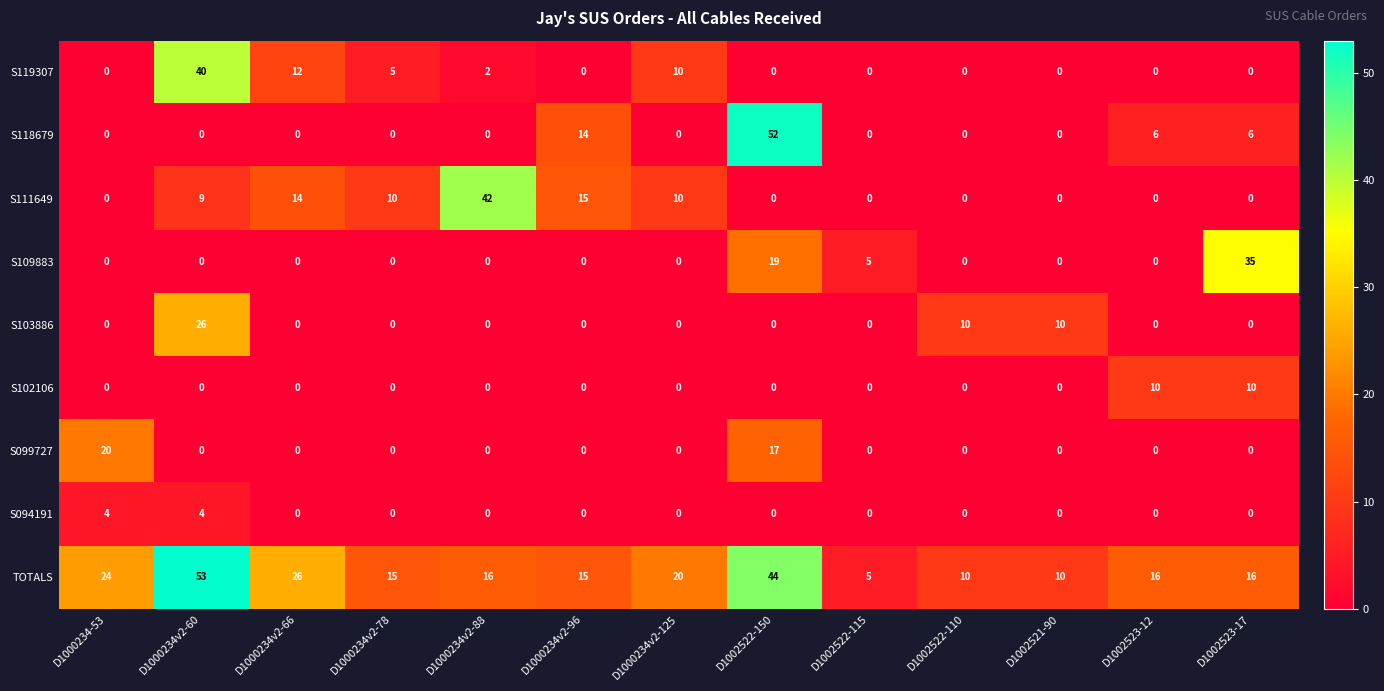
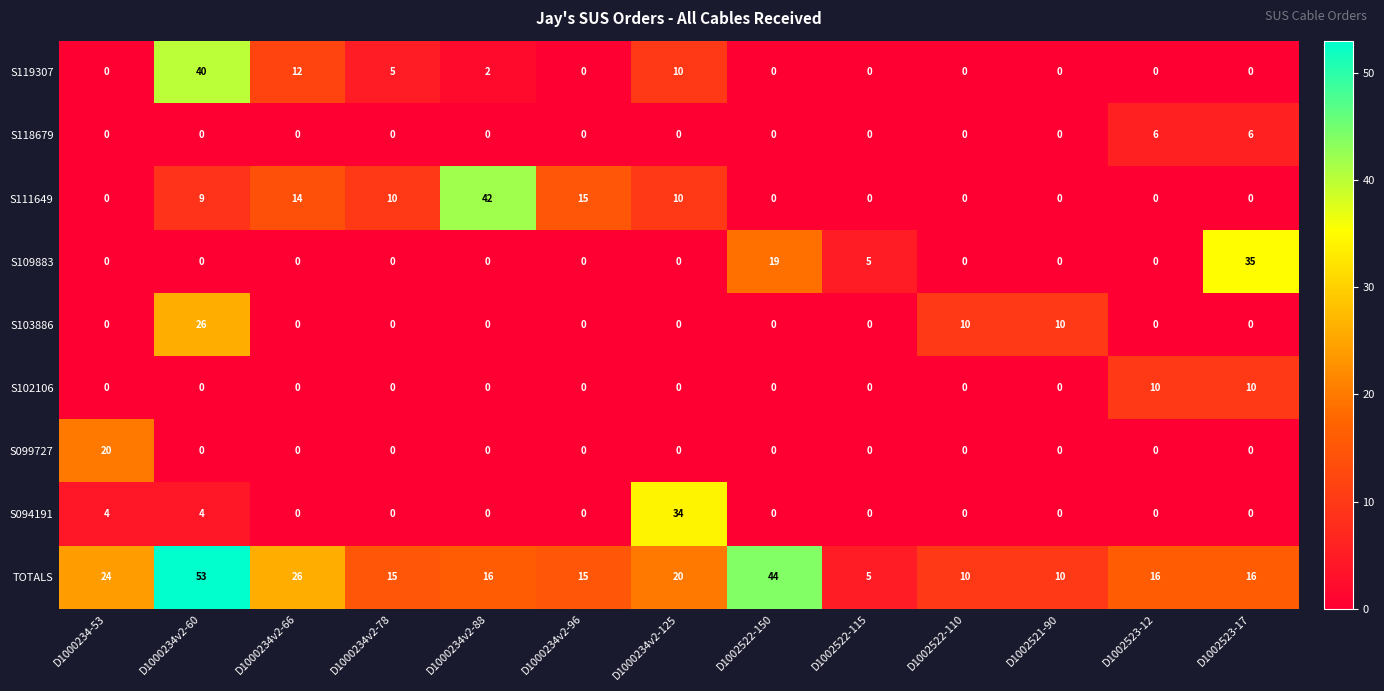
  {
    "S119307": {
      "D1000234-53": 0,
      "D1000234v2-60": 40,
      "D1000234v2-66": 12,
      "D1000234v2-78": 5,
      "D1000234v2-88": 2,
      "D1000234v2-96": 0,
      "D1000234v2-125": 10,
      "D1002522-150": 0,
      "D1002522-115": 0,
      "D1002522-110": 0,
      "D1002521-90": 0,
      "D1002523-12": 0,
      "D1002523-17": 0
    },
    "S118679": {
      "D1000234-53": 0,
      "D1000234v2-60": 0,
      "D1000234v2-66": 0,
      "D1000234v2-78": 0,
      "D1000234v2-88": 0,
-     "D1000234v2-96": 14,
+     "D1000234v2-96": 0,
      "D1000234v2-125": 0,
-     "D1002522-150": 52,
+     "D1002522-150": 0,
      "D1002522-115": 0,
      "D1002522-110": 0,
      "D1002521-90": 0,
      "D1002523-12": 6,
      "D1002523-17": 6
    },
    "S111649": {
      "D1000234-53": 0,
      "D1000234v2-60": 9,
      "D1000234v2-66": 14,
      "D1000234v2-78": 10,
      "D1000234v2-88": 42,
      "D1000234v2-96": 15,
      "D1000234v2-125": 10,
      "D1002522-150": 0,
      "D1002522-115": 0,
      "D1002522-110": 0,
      "D1002521-90": 0,
      "D1002523-12": 0,
      "D1002523-17": 0
    },
    "S109883": {
      "D1000234-53": 0,
      "D1000234v2-60": 0,
      "D1000234v2-66": 0,
      "D1000234v2-78": 0,
      "D1000234v2-88": 0,
      "D1000234v2-96": 0,
      "D1000234v2-125": 0,
      "D1002522-150": 19,
      "D1002522-115": 5,
      "D1002522-110": 0,
      "D1002521-90": 0,
      "D1002523-12": 0,
      "D1002523-17": 35
    },
    "S103886": {
      "D1000234-53": 0,
      "D1000234v2-60": 26,
      "D1000234v2-66": 0,
      "D1000234v2-78": 0,
      "D1000234v2-88": 0,
      "D1000234v2-96": 0,
      "D1000234v2-125": 0,
      "D1002522-150": 0,
      "D1002522-115": 0,
      "D1002522-110": 10,
      "D1002521-90": 10,
      "D1002523-12": 0,
      "D1002523-17": 0
    },
    "S102106": {
      "D1000234-53": 0,
      "D1000234v2-60": 0,
      "D1000234v2-66": 0,
      "D1000234v2-78": 0,
      "D1000234v2-88": 0,
      "D1000234v2-96": 0,
      "D1000234v2-125": 0,
      "D1002522-150": 0,
      "D1002522-115": 0,
      "D1002522-110": 0,
      "D1002521-90": 0,
      "D1002523-12": 10,
      "D1002523-17": 10
    },
    "S099727": {
      "D1000234-53": 20,
      "D1000234v2-60": 0,
      "D1000234v2-66": 0,
      "D1000234v2-78": 0,
      "D1000234v2-88": 0,
      "D1000234v2-96": 0,
      "D1000234v2-125": 0,
-     "D1002522-150": 17,
+     "D1002522-150": 0,
      "D1002522-115": 0,
      "D1002522-110": 0,
      "D1002521-90": 0,
      "D1002523-12": 0,
      "D1002523-17": 0
    },
    "S094191": {
      "D1000234-53": 4,
      "D1000234v2-60": 4,
      "D1000234v2-66": 0,
      "D1000234v2-78": 0,
      "D1000234v2-88": 0,
      "D1000234v2-96": 0,
-     "D1000234v2-125": 0,
+     "D1000234v2-125": 34,
      "D1002522-150": 0,
      "D1002522-115": 0,
      "D1002522-110": 0,
      "D1002521-90": 0,
      "D1002523-12": 0,
      "D1002523-17": 0
    },
    "TOTALS": {
      "D1000234-53": 24,
      "D1000234v2-60": 53,
      "D1000234v2-66": 26,
      "D1000234v2-78": 15,
      "D1000234v2-88": 16,
      "D1000234v2-96": 15,
      "D1000234v2-125": 20,
      "D1002522-150": 44,
      "D1002522-115": 5,
      "D1002522-110": 10,
      "D1002521-90": 10,
      "D1002523-12": 16,
      "D1002523-17": 16
    }
  }
